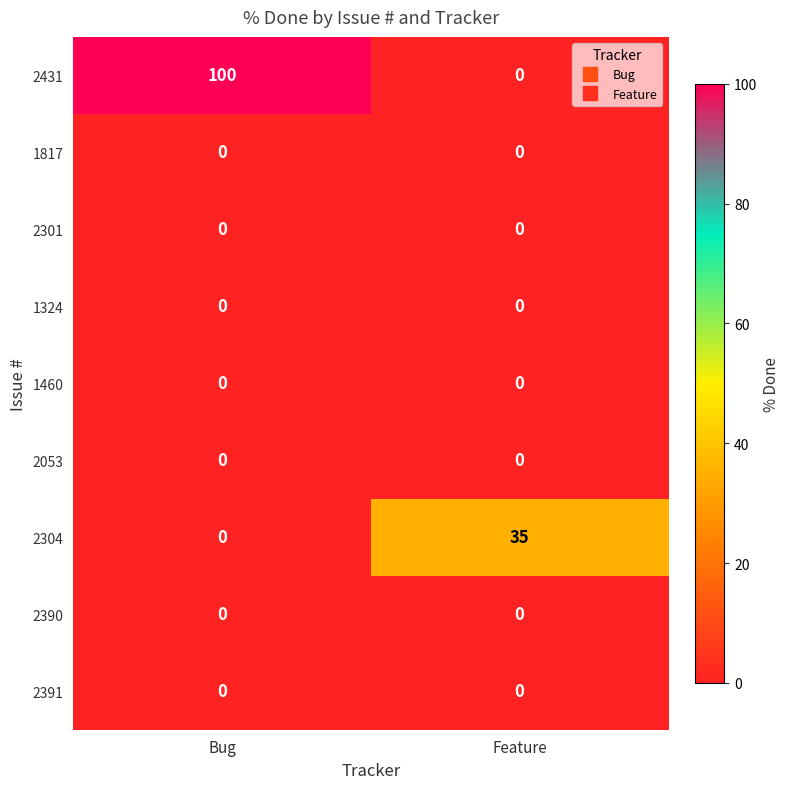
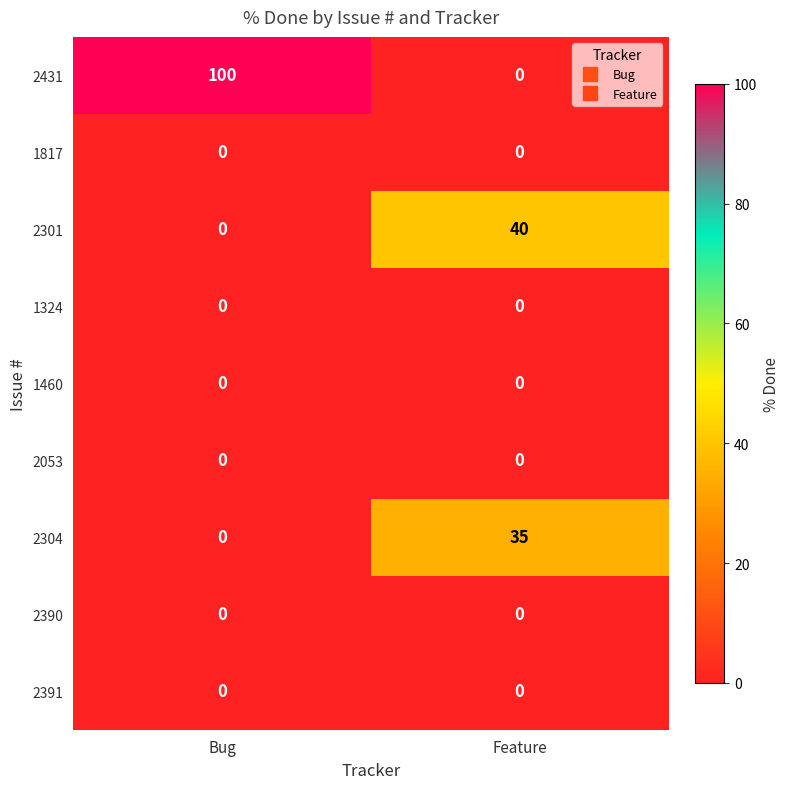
  {
    "2431": {
      "Bug": 100,
      "Feature": 0
    },
    "1817": {
      "Bug": 0,
      "Feature": 0
    },
    "2301": {
      "Bug": 0,
-     "Feature": 0
+     "Feature": 40
    },
    "1324": {
      "Bug": 0,
      "Feature": 0
    },
    "1460": {
      "Bug": 0,
      "Feature": 0
    },
    "2053": {
      "Bug": 0,
      "Feature": 0
    },
    "2304": {
      "Bug": 0,
      "Feature": 35
    },
    "2390": {
      "Bug": 0,
      "Feature": 0
    },
    "2391": {
      "Bug": 0,
      "Feature": 0
    }
  }
